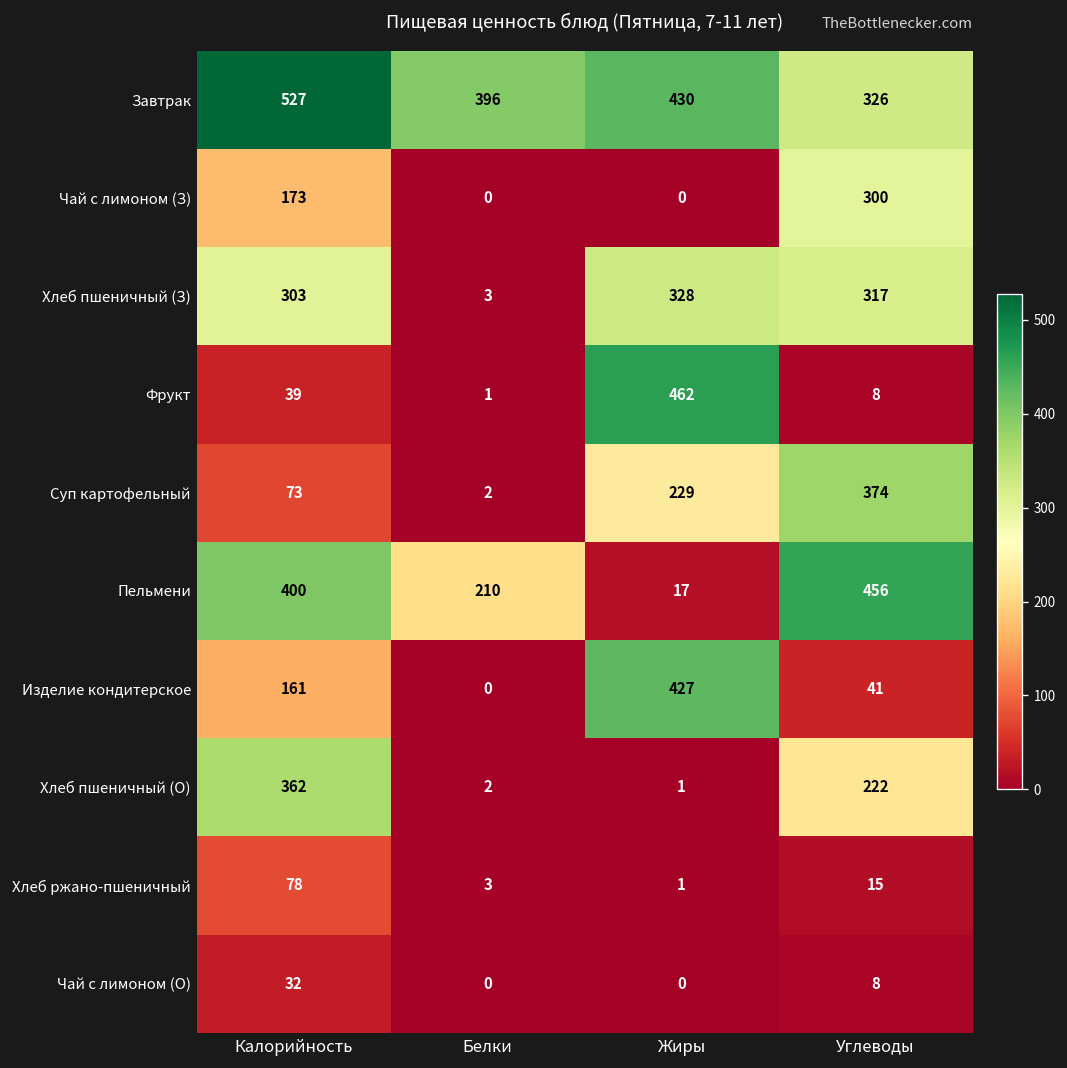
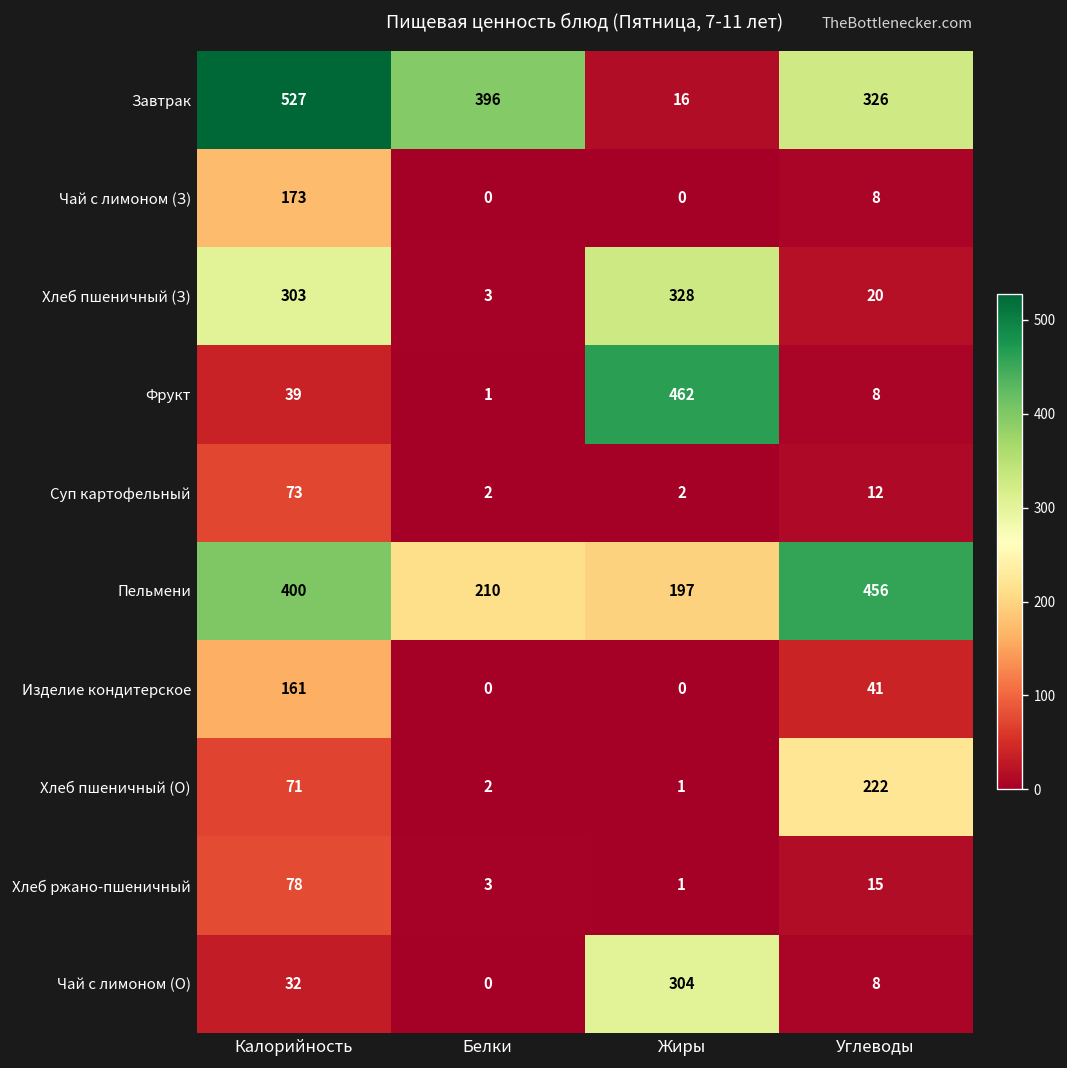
  {
    "Завтрак": {
      "Калорийность": 527,
      "Белки": 396,
-     "Жиры": 430,
+     "Жиры": 16,
      "Углеводы": 326
    },
    "Чай с лимоном (З)": {
      "Калорийность": 173,
      "Белки": 0,
      "Жиры": 0,
-     "Углеводы": 300
+     "Углеводы": 8
    },
    "Хлеб пшеничный (З)": {
      "Калорийность": 303,
      "Белки": 3,
      "Жиры": 328,
-     "Углеводы": 317
+     "Углеводы": 20
    },
    "Фрукт": {
      "Калорийность": 39,
      "Белки": 1,
      "Жиры": 462,
      "Углеводы": 8
    },
    "Суп картофельный": {
      "Калорийность": 73,
      "Белки": 2,
-     "Жиры": 229,
-     "Углеводы": 374
+     "Жиры": 2,
+     "Углеводы": 12
    },
    "Пельмени": {
      "Калорийность": 400,
      "Белки": 210,
-     "Жиры": 17,
+     "Жиры": 197,
      "Углеводы": 456
    },
    "Изделие кондитерское": {
      "Калорийность": 161,
      "Белки": 0,
-     "Жиры": 427,
+     "Жиры": 0,
      "Углеводы": 41
    },
    "Хлеб пшеничный (О)": {
-     "Калорийность": 362,
+     "Калорийность": 71,
      "Белки": 2,
      "Жиры": 1,
      "Углеводы": 222
    },
    "Хлеб ржано-пшеничный": {
      "Калорийность": 78,
      "Белки": 3,
      "Жиры": 1,
      "Углеводы": 15
    },
    "Чай с лимоном (О)": {
      "Калорийность": 32,
      "Белки": 0,
-     "Жиры": 0,
+     "Жиры": 304,
      "Углеводы": 8
    }
  }
